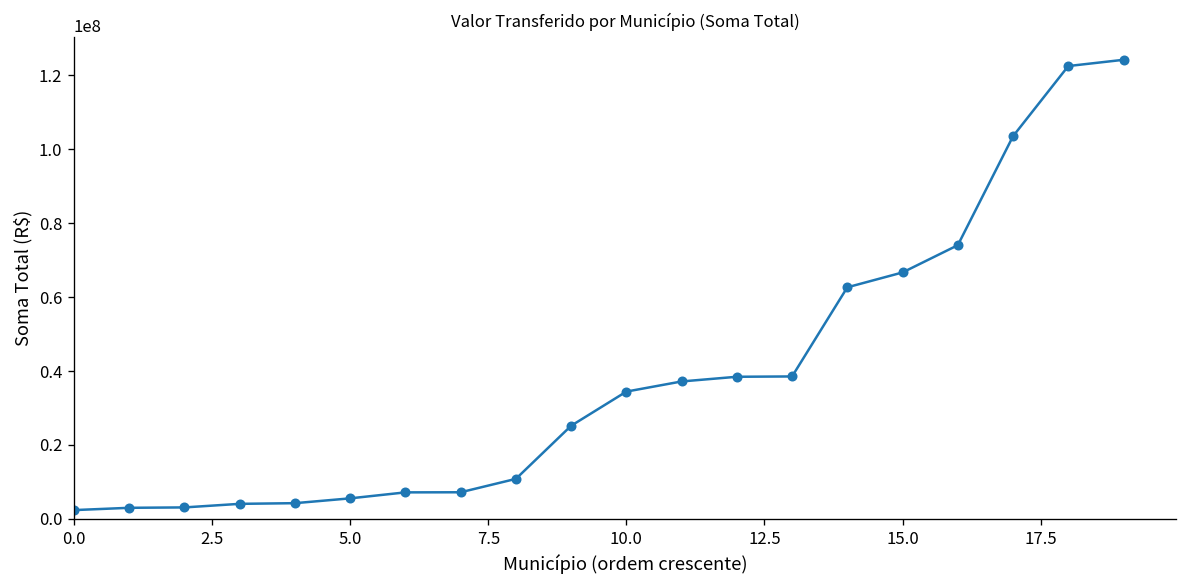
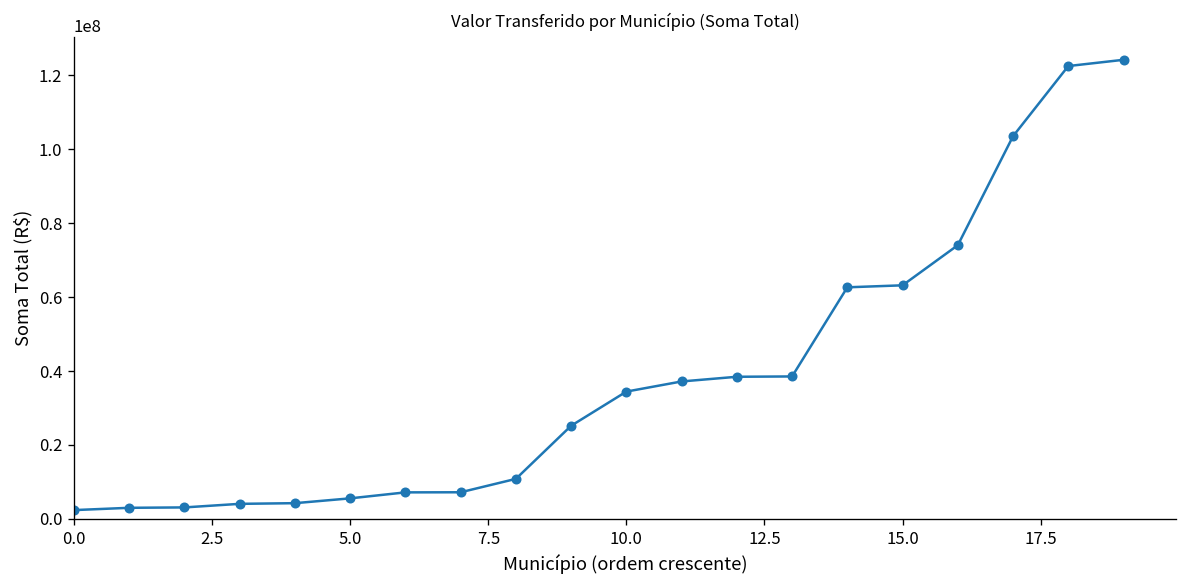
  {
    "0.0": 2000000,
    "5.0": 6000000,
    "10.0": 34000000,
-   "15.0": 67000000
+   "15.0": 63000000
  }
